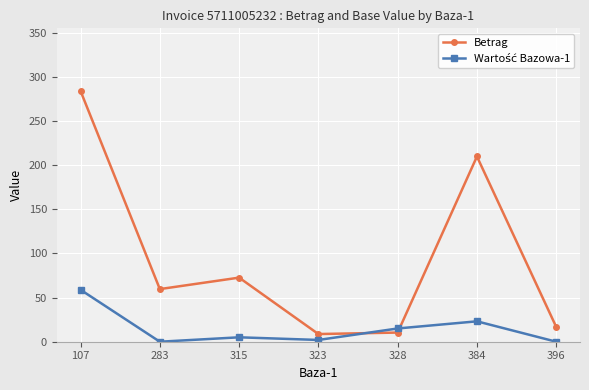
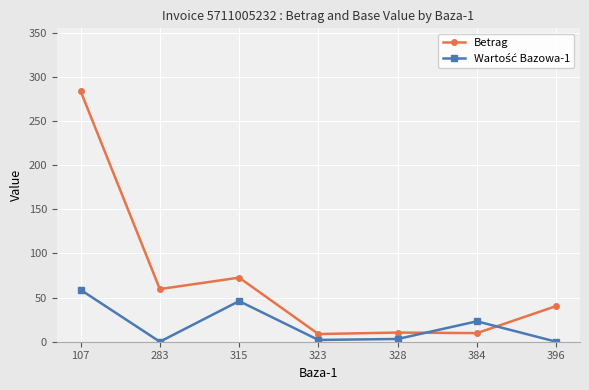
  {
    "Betrag": {
      "107": 280,
      "283": 60,
      "315": 70,
      "323": 10,
      "328": 10,
-     "384": 210,
-     "396": 20
+     "384": 10,
+     "396": 40
    },
    "Wartość Bazowa-1": {
      "107": 60,
      "283": 0,
-     "315": 10,
+     "315": 50,
      "323": 0,
-     "328": 20,
+     "328": 0,
      "384": 20,
      "396": 0
    }
  }
